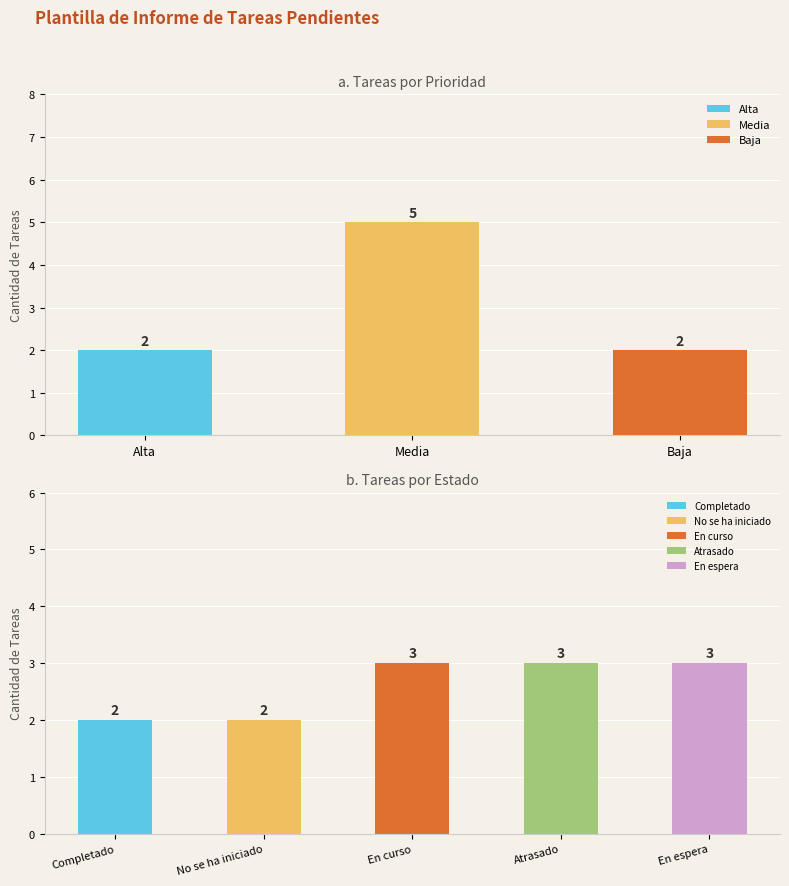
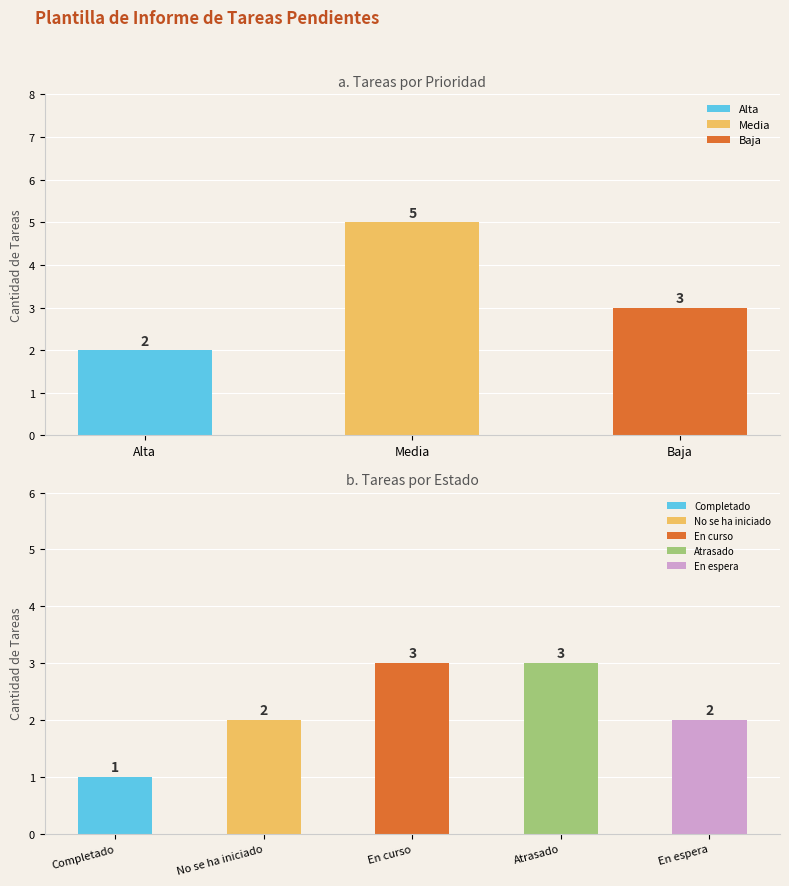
  {
    "a. Tareas por Prioridad": {
      "Alta": 2,
      "Media": 5,
-     "Baja": 2
+     "Baja": 3
    },
    "b. Tareas por Estado": {
-     "Completado": 2,
+     "Completado": 1,
      "No se ha iniciado": 2,
      "En curso": 3,
      "Atrasado": 3,
-     "En espera": 3
+     "En espera": 2
    }
  }
